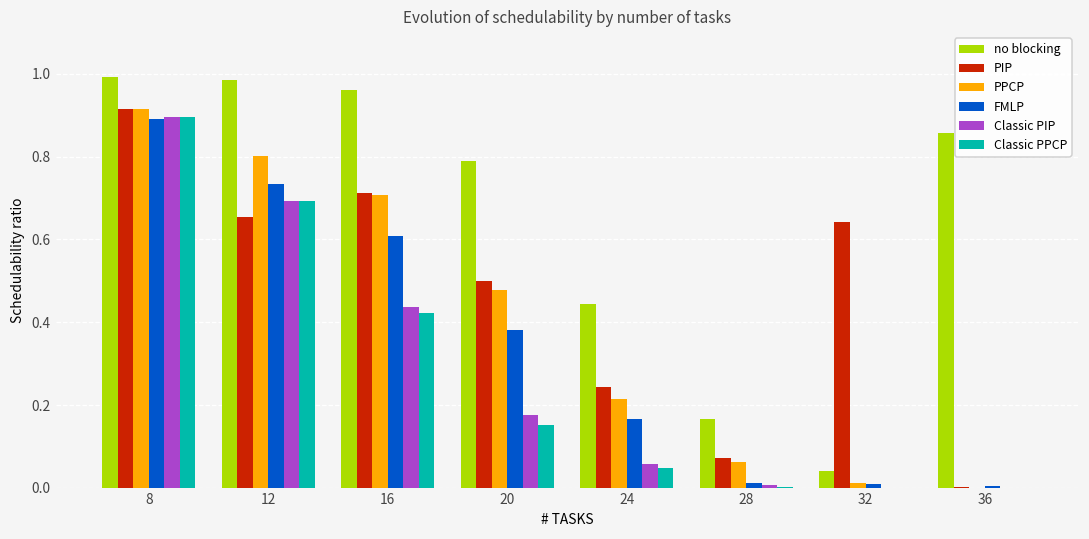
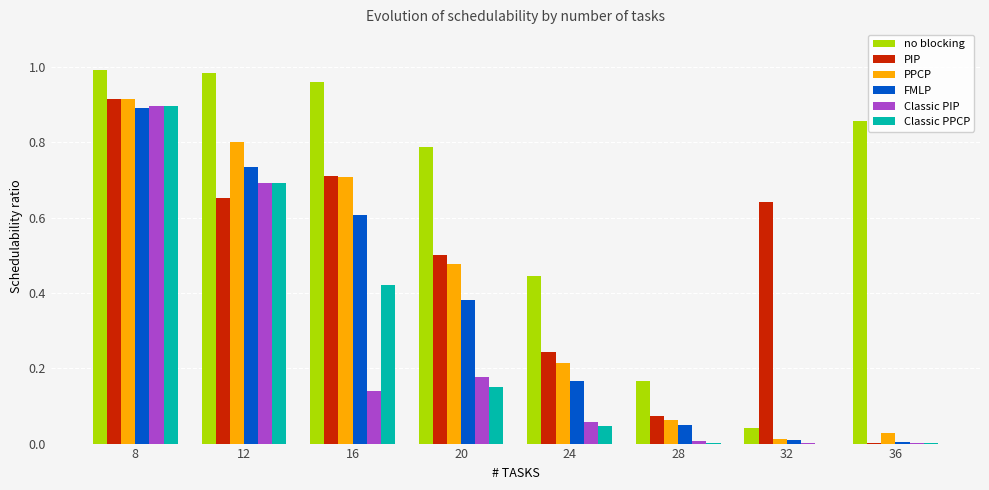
  {
    "no blocking": {
      "8": 0.99,
      "12": 0.98,
      "16": 0.96,
      "20": 0.79,
      "24": 0.44,
      "28": 0.17,
      "32": 0.04,
      "36": 0.86
    },
    "PIP": {
      "8": 0.91,
      "12": 0.65,
      "16": 0.71,
      "20": 0.50,
      "24": 0.24,
      "28": 0.07,
      "32": 0.64
    },
    "PPCP": {
      "8": 0.91,
      "12": 0.80,
      "16": 0.71,
      "20": 0.48,
      "24": 0.21,
      "28": 0.06,
      "32": 0.01,
-     "36": 0.00
+     "36": 0.03
    },
    "FMLP": {
      "8": 0.89,
      "12": 0.73,
      "16": 0.61,
      "20": 0.38,
      "24": 0.17,
-     "28": 0.01,
+     "28": 0.05,
      "32": 0.01
    },
    "Classic PIP": {
      "8": 0.90,
      "12": 0.69,
-     "16": 0.44,
+     "16": 0.14,
      "20": 0.18,
      "24": 0.06
    },
    "Classic PPCP": {
      "8": 0.90,
      "12": 0.69,
      "16": 0.42,
      "20": 0.15,
      "24": 0.05,
      "32": 0.00
    }
  }
